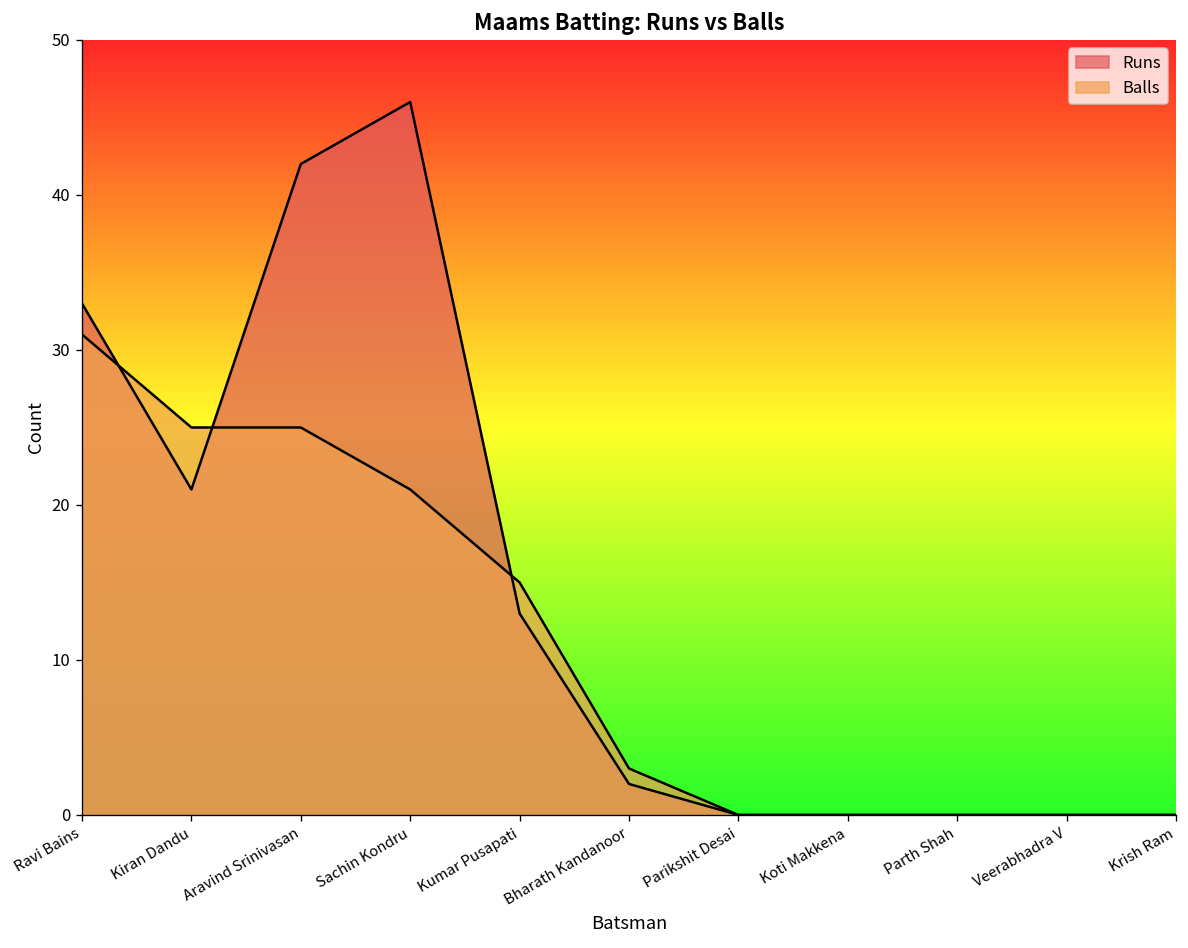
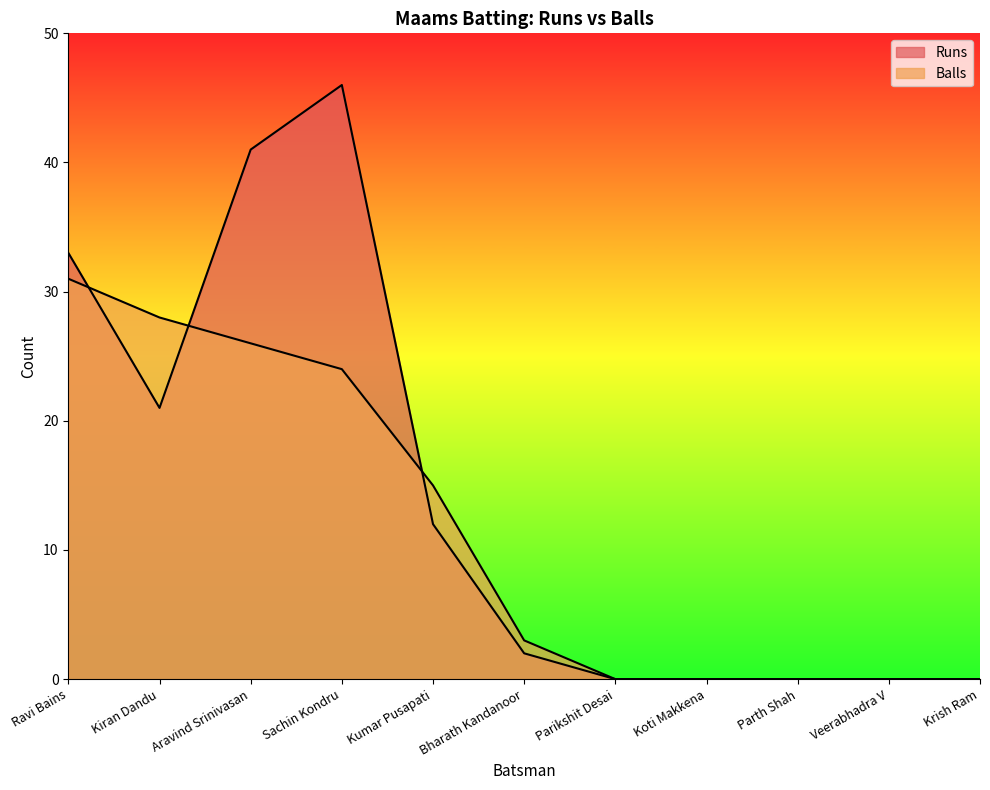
  {
    "Runs": {
      "Ravi Bains": 33,
      "Kiran Dandu": 21,
-     "Aravind Srinivasan": 42,
+     "Aravind Srinivasan": 41,
      "Sachin Kondru": 46,
-     "Kumar Pusapati": 13,
+     "Kumar Pusapati": 12,
      "Bharath Kandanoor": 2
    },
    "Balls": {
      "Ravi Bains": 31,
-     "Kiran Dandu": 25,
-     "Aravind Srinivasan": 25,
-     "Sachin Kondru": 21,
+     "Kiran Dandu": 28,
+     "Aravind Srinivasan": 26,
+     "Sachin Kondru": 24,
      "Kumar Pusapati": 15,
      "Bharath Kandanoor": 3
    }
  }
